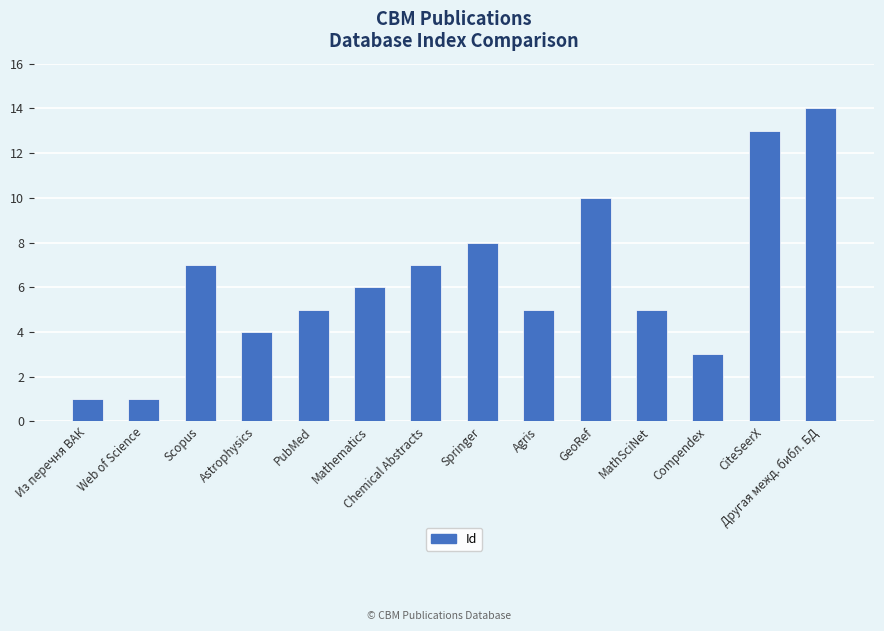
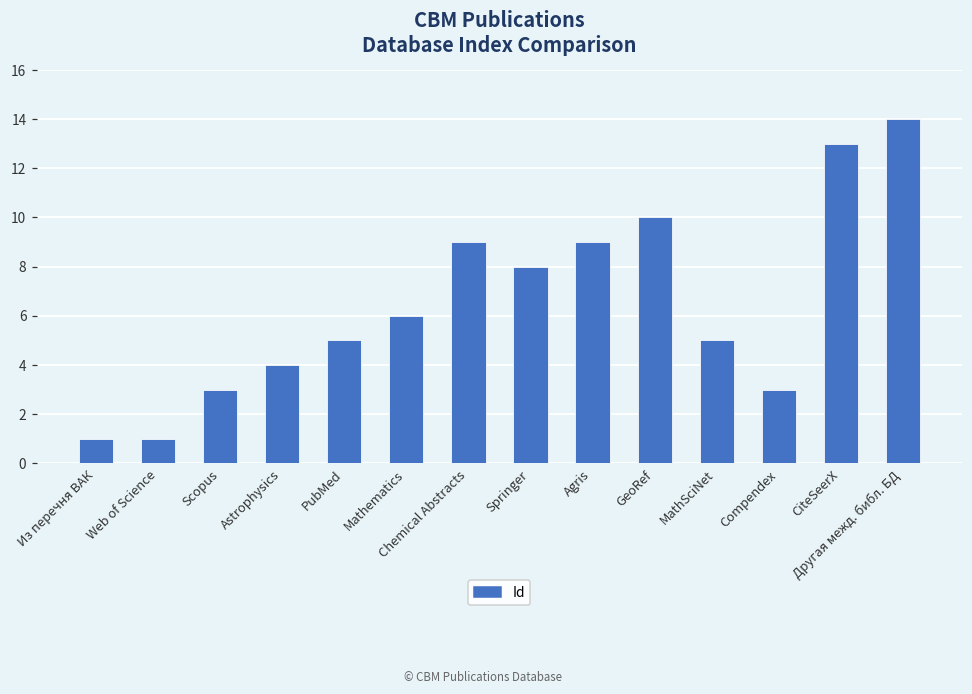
  {
    "Из перечня ВАК": 1,
    "Web of Science": 1,
-   "Scopus": 7,
+   "Scopus": 3,
    "Astrophysics": 4,
    "PubMed": 5,
    "Mathematics": 6,
-   "Chemical Abstracts": 7,
+   "Chemical Abstracts": 9,
    "Springer": 8,
-   "Agris": 5,
+   "Agris": 9,
    "GeoRef": 10,
    "MathSciNet": 5,
    "Compendex": 3,
    "CiteSeerX": 13,
    "Другая межд. библ. БД": 14
  }
